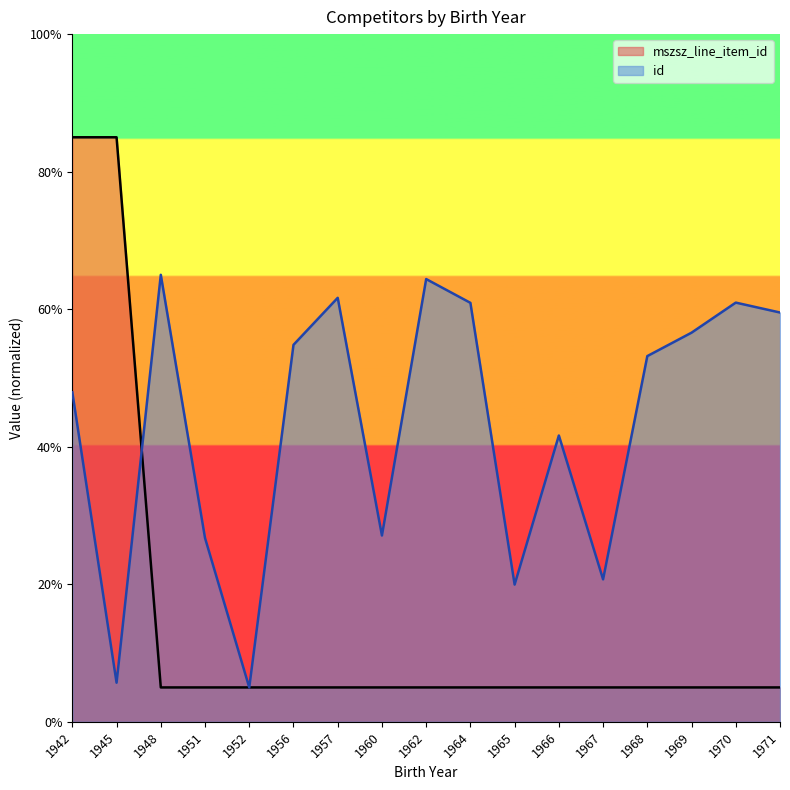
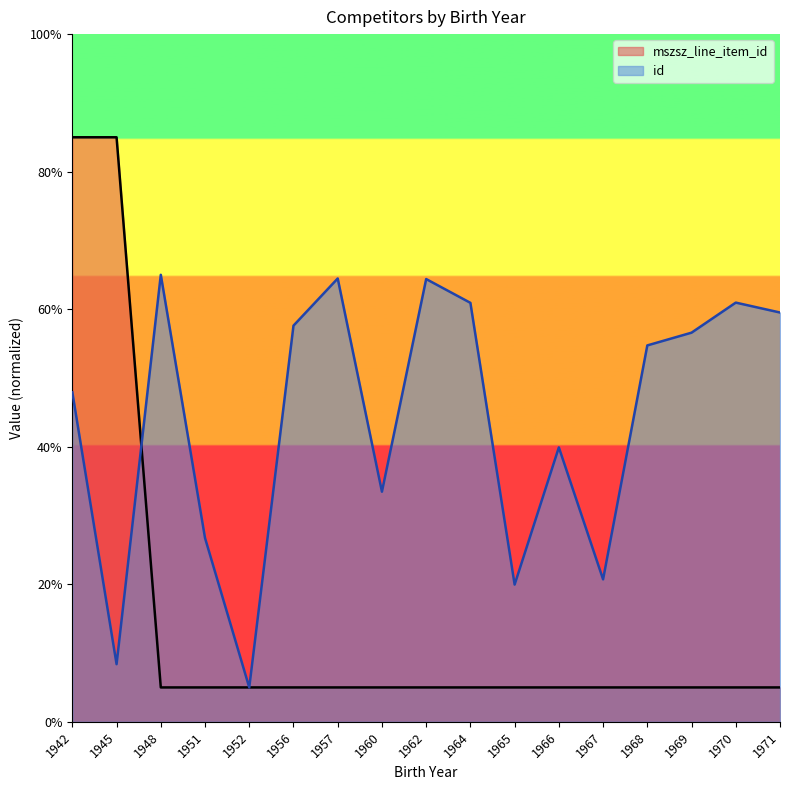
  {
    "mszsz_line_item_id": {
      "1942": "85%",
      "1945": "85%",
      "1948": "5%",
      "1951": "5%",
      "1956": "5%",
      "1957": "5%",
      "1960": "5%",
      "1962": "5%",
      "1964": "5%",
      "1965": "5%",
      "1966": "5%",
      "1967": "5%",
      "1968": "5%",
      "1969": "5%",
      "1970": "5%",
      "1971": "5%"
    },
    "id": {
      "1942": "48%",
-     "1945": "6%",
+     "1945": "8%",
      "1948": "65%",
      "1951": "27%",
-     "1956": "55%",
-     "1957": "62%",
-     "1960": "27%",
+     "1956": "58%",
+     "1957": "64%",
+     "1960": "33%",
      "1962": "64%",
      "1964": "61%",
      "1965": "20%",
-     "1966": "42%",
+     "1966": "40%",
      "1967": "21%",
-     "1968": "53%",
+     "1968": "55%",
      "1969": "57%",
      "1970": "61%",
      "1971": "60%"
    }
  }
